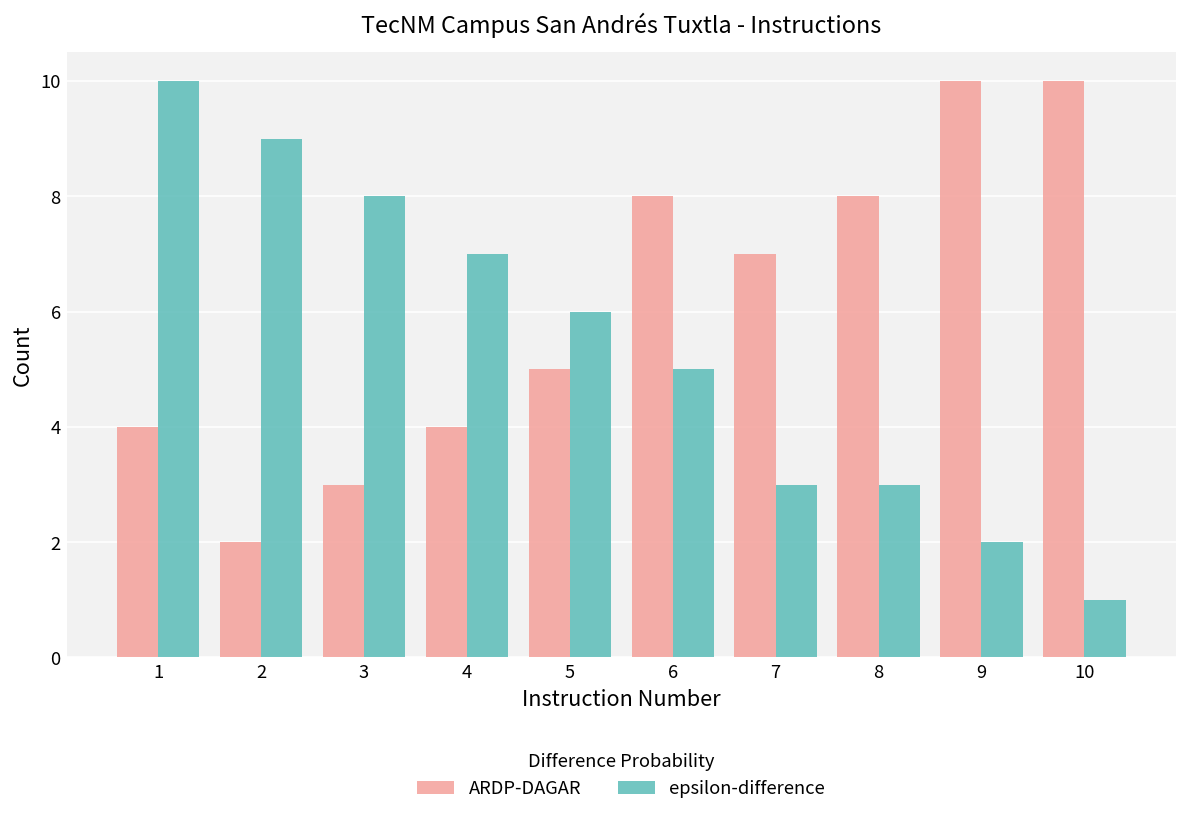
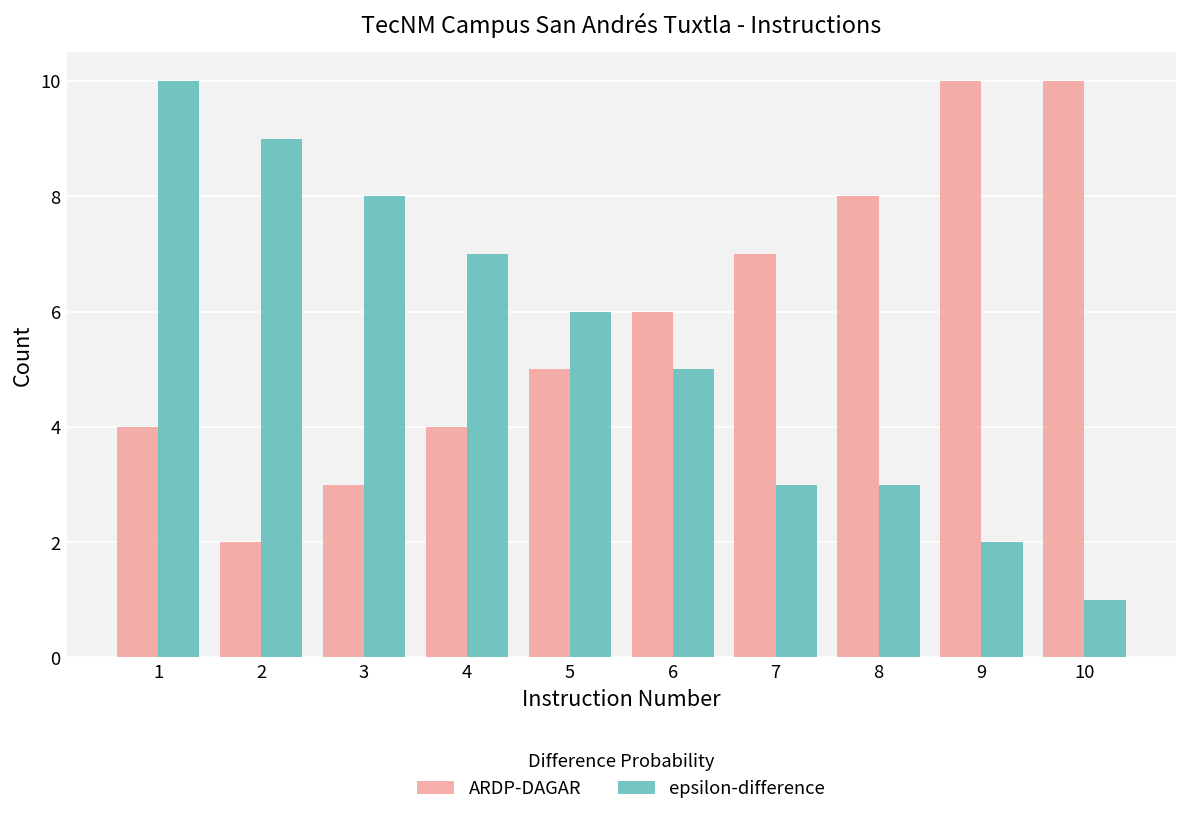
  {
    "ARDP-DAGAR": {
      "1": 4,
      "2": 2,
      "3": 3,
      "4": 4,
      "5": 5,
-     "6": 8,
+     "6": 6,
      "7": 7,
      "8": 8,
      "9": 10,
      "10": 10
    },
    "epsilon-difference": {
      "1": 10,
      "2": 9,
      "3": 8,
      "4": 7,
      "5": 6,
      "6": 5,
      "7": 3,
      "8": 3,
      "9": 2,
      "10": 1
    }
  }
